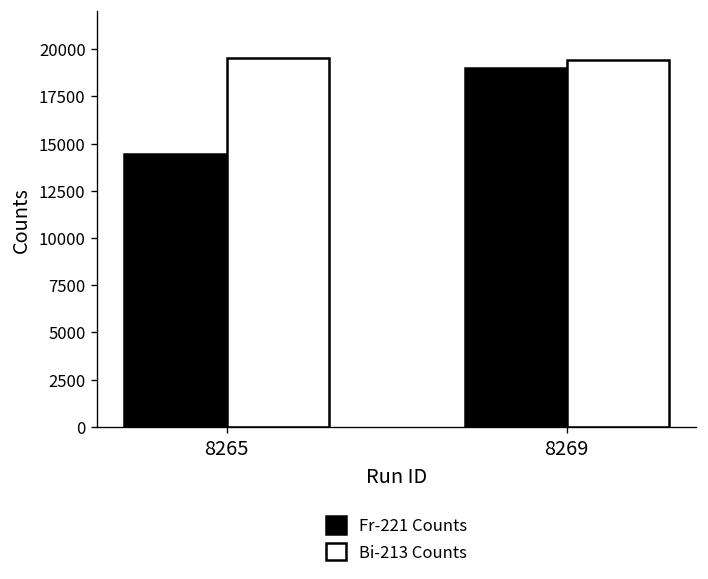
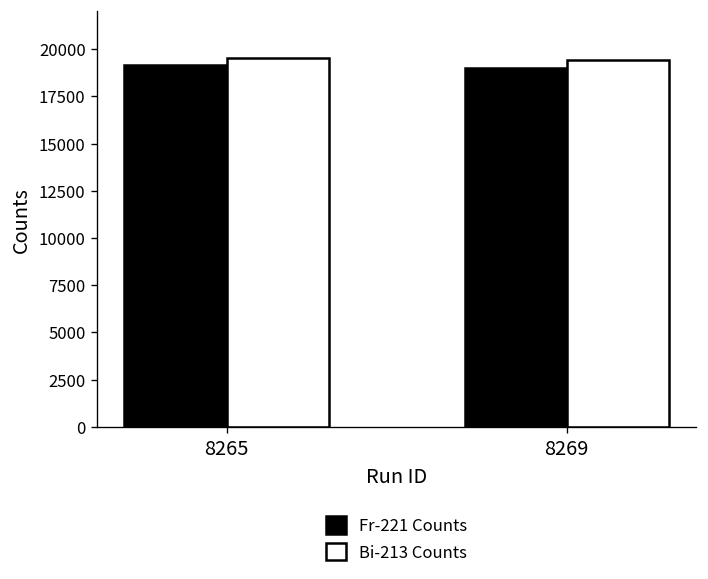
  {
    "Fr-221 Counts": {
-     "8265": 14400,
+     "8265": 19200,
      "8269": 19000
    },
    "Bi-213 Counts": {
      "8265": 19500,
      "8269": 19400
    }
  }
